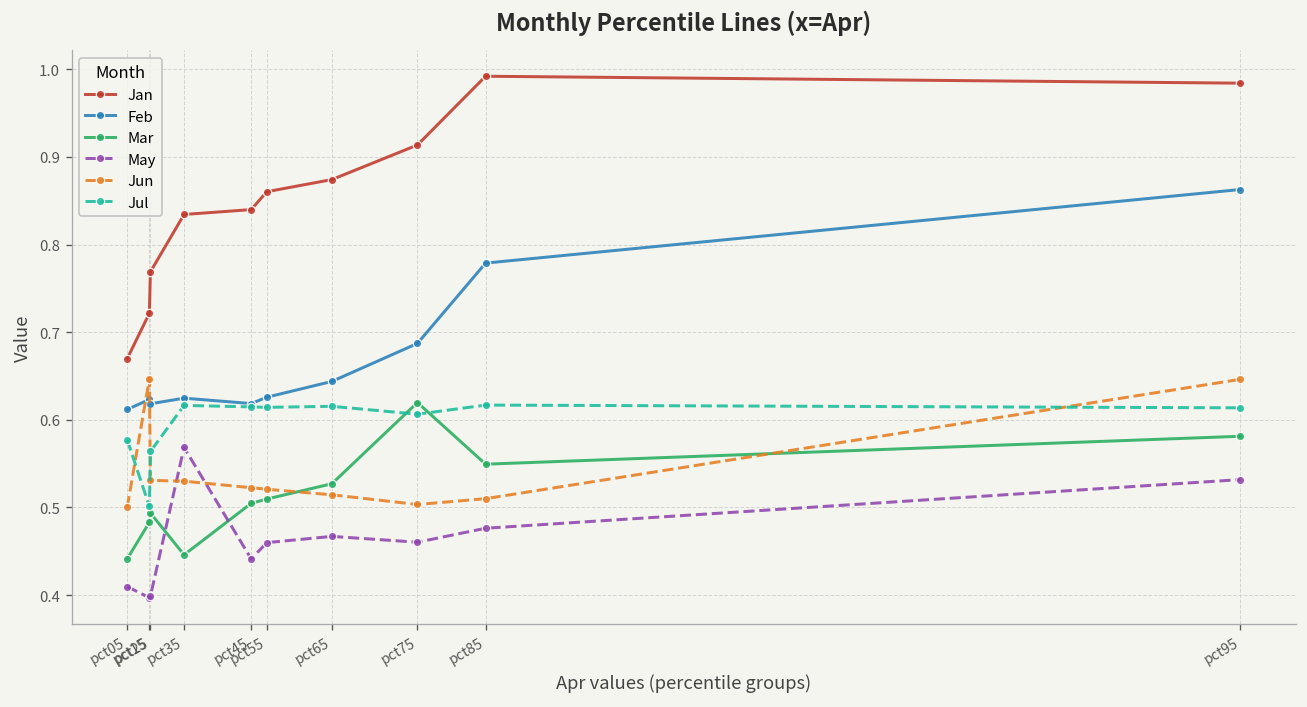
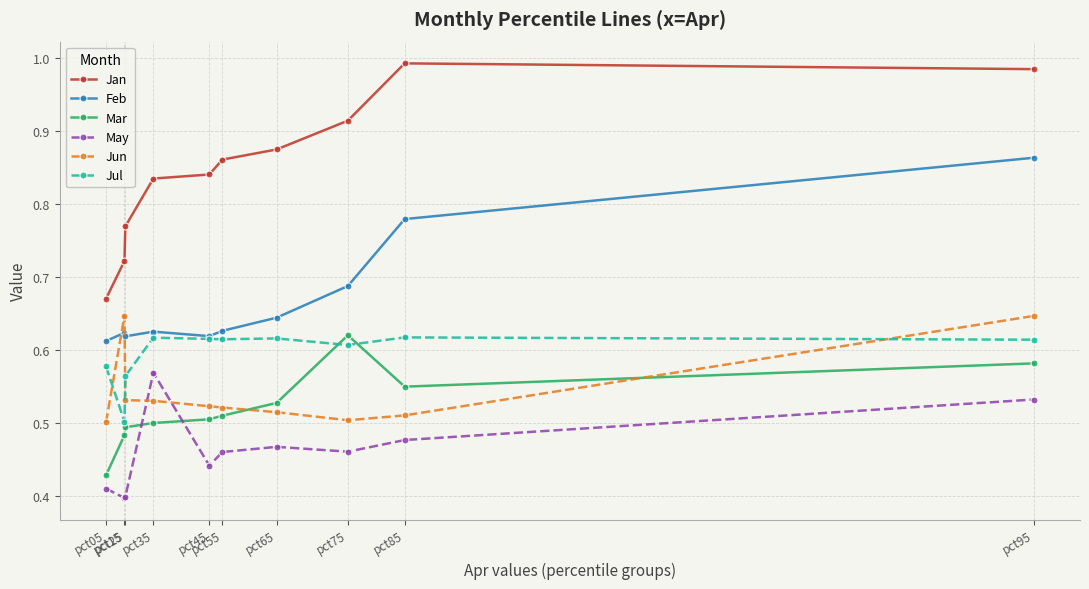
  {
    "Jan": {
      "pct05": 0.67,
      "pct15": 0.72,
      "pct25": 0.77,
      "pct35": 0.83,
      "pct45": 0.84,
      "pct55": 0.86,
      "pct65": 0.87,
      "pct75": 0.91,
      "pct85": 0.99,
      "pct95": 0.98
    },
    "Feb": {
      "pct05": 0.61,
      "pct15": 0.62,
      "pct25": 0.62,
      "pct35": 0.62,
      "pct45": 0.62,
      "pct55": 0.63,
      "pct65": 0.64,
      "pct75": 0.69,
      "pct85": 0.78,
      "pct95": 0.86
    },
    "Mar": {
-     "pct05": 0.44,
+     "pct05": 0.43,
      "pct15": 0.48,
      "pct25": 0.49,
-     "pct35": 0.45,
+     "pct35": 0.50,
      "pct45": 0.50,
      "pct55": 0.51,
      "pct65": 0.53,
      "pct75": 0.62,
      "pct85": 0.55,
      "pct95": 0.58
    },
    "May": {
      "pct05": 0.41,
      "pct15": 0.40,
      "pct25": 0.40,
      "pct35": 0.57,
      "pct45": 0.44,
      "pct55": 0.46,
      "pct65": 0.47,
      "pct75": 0.46,
      "pct85": 0.48,
      "pct95": 0.53
    },
    "Jun": {
      "pct05": 0.50,
      "pct15": 0.65,
      "pct25": 0.53,
      "pct35": 0.53,
      "pct45": 0.52,
      "pct55": 0.52,
      "pct65": 0.51,
      "pct75": 0.50,
      "pct85": 0.51,
      "pct95": 0.65
    },
    "Jul": {
      "pct05": 0.58,
      "pct15": 0.50,
      "pct25": 0.56,
      "pct35": 0.62,
      "pct45": 0.61,
      "pct55": 0.61,
      "pct65": 0.62,
      "pct75": 0.61,
      "pct85": 0.62,
      "pct95": 0.61
    }
  }
